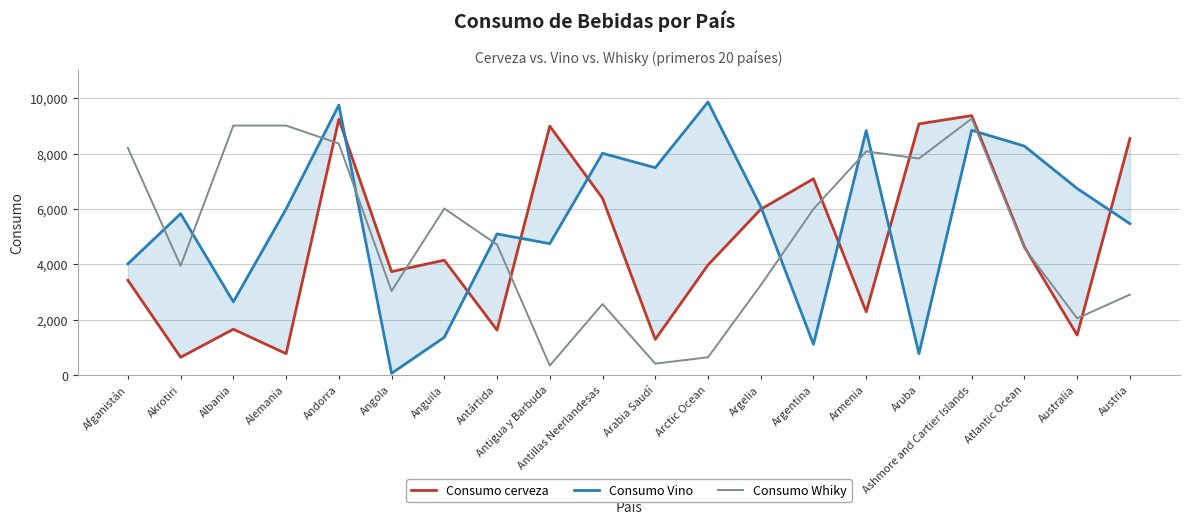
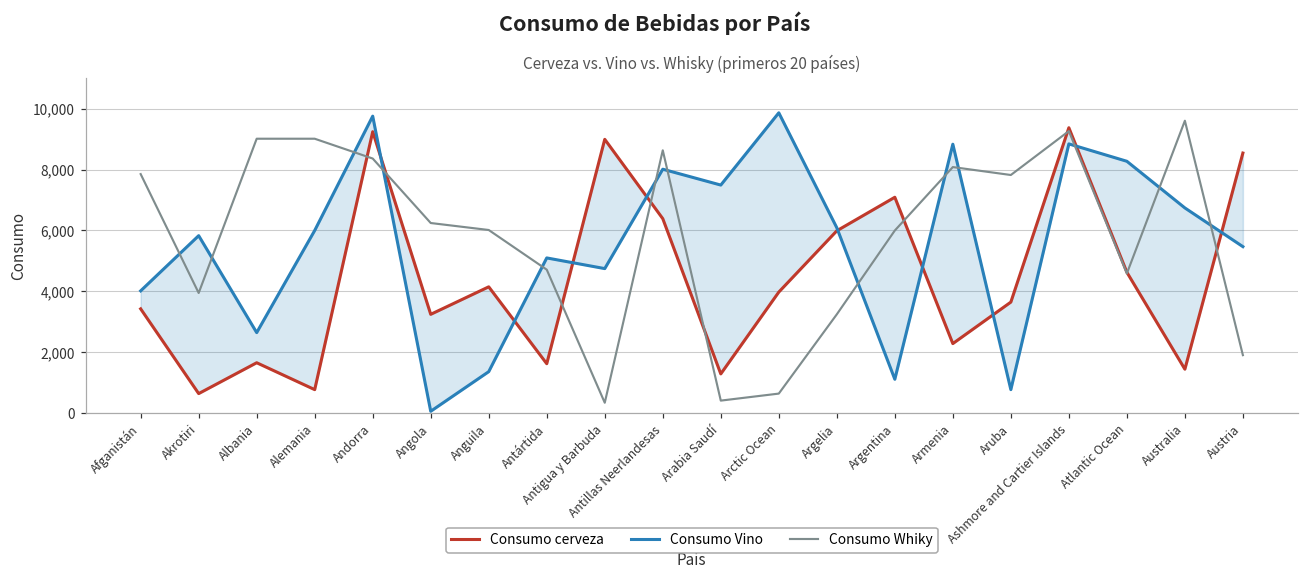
  {
    "Consumo cerveza": {
      "Afganistán": "3,400",
      "Akrotiri": "700",
      "Albania": "1,700",
      "Alemania": "800",
      "Andorra": "9,200",
-     "Angola": "3,700",
+     "Angola": "3,300",
      "Antártida": "1,600",
      "Antillas Neerlandesas": "6,400",
      "Arabia Saudí": "1,300",
      "Arctic Ocean": "4,000",
      "Argelia": "6,000",
      "Armenia": "2,300",
-     "Aruba": "9,100",
+     "Aruba": "3,700",
      "Australia": "1,500"
    },
    "Consumo Whiky": {
-     "Afganistán": "8,200",
+     "Afganistán": "7,900",
      "Akrotiri": "4,000",
      "Albania": "9,000",
      "Alemania": "9,000",
      "Andorra": "8,400",
-     "Angola": "3,000",
+     "Angola": "6,200",
      "Anguila": "6,000",
      "Antártida": "4,700",
      "Antigua y Barbuda": "400",
-     "Antillas Neerlandesas": "2,600",
+     "Antillas Neerlandesas": "8,600",
      "Arabia Saudí": "400",
      "Arctic Ocean": "700",
      "Argelia": "3,300",
      "Argentina": "6,000",
      "Armenia": "8,100",
      "Aruba": "7,800",
      "Ashmore and Cartier Islands": "9,300",
-     "Australia": "2,100",
-     "Austria": "2,900"
+     "Australia": "9,600",
+     "Austria": "1,900"
    }
  }
